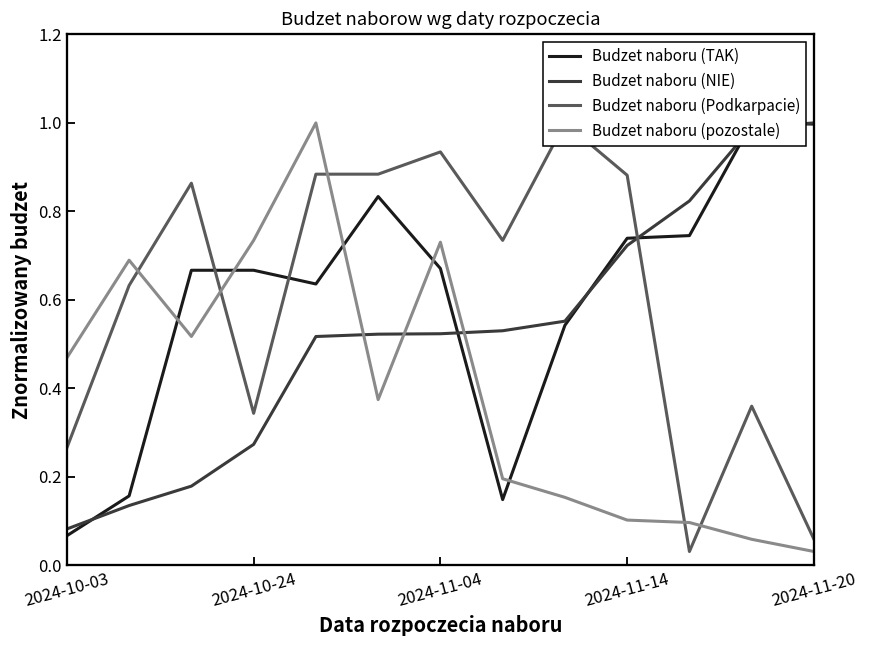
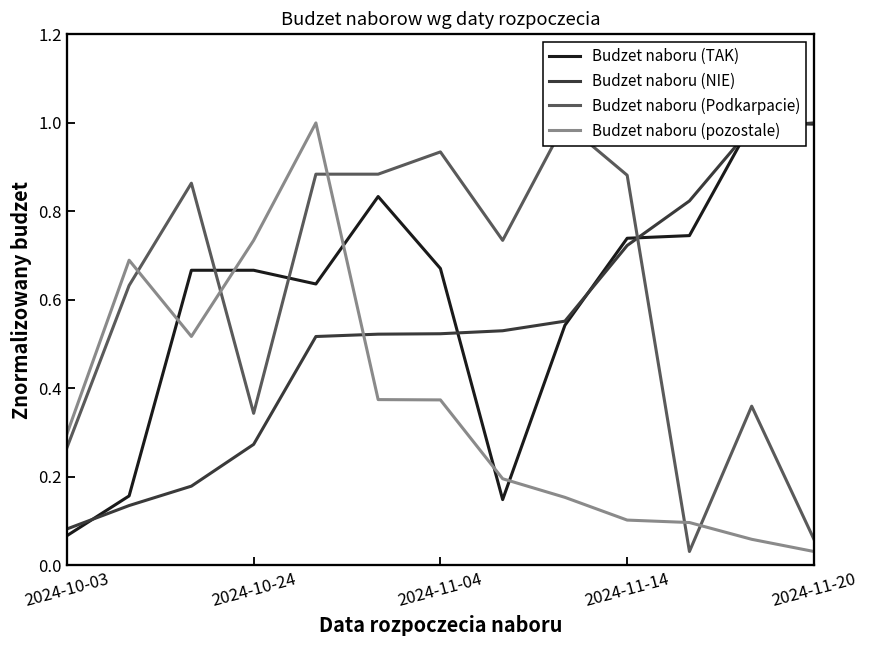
  {
    "Budzet naboru (pozostale)": {
-     "2024-10-03": 0.47,
+     "2024-10-03": 0.30,
      "2024-10-24": 0.73,
-     "2024-11-04": 0.73,
+     "2024-11-04": 0.37,
      "2024-11-14": 0.10,
      "2024-11-20": 0.03
    }
  }
